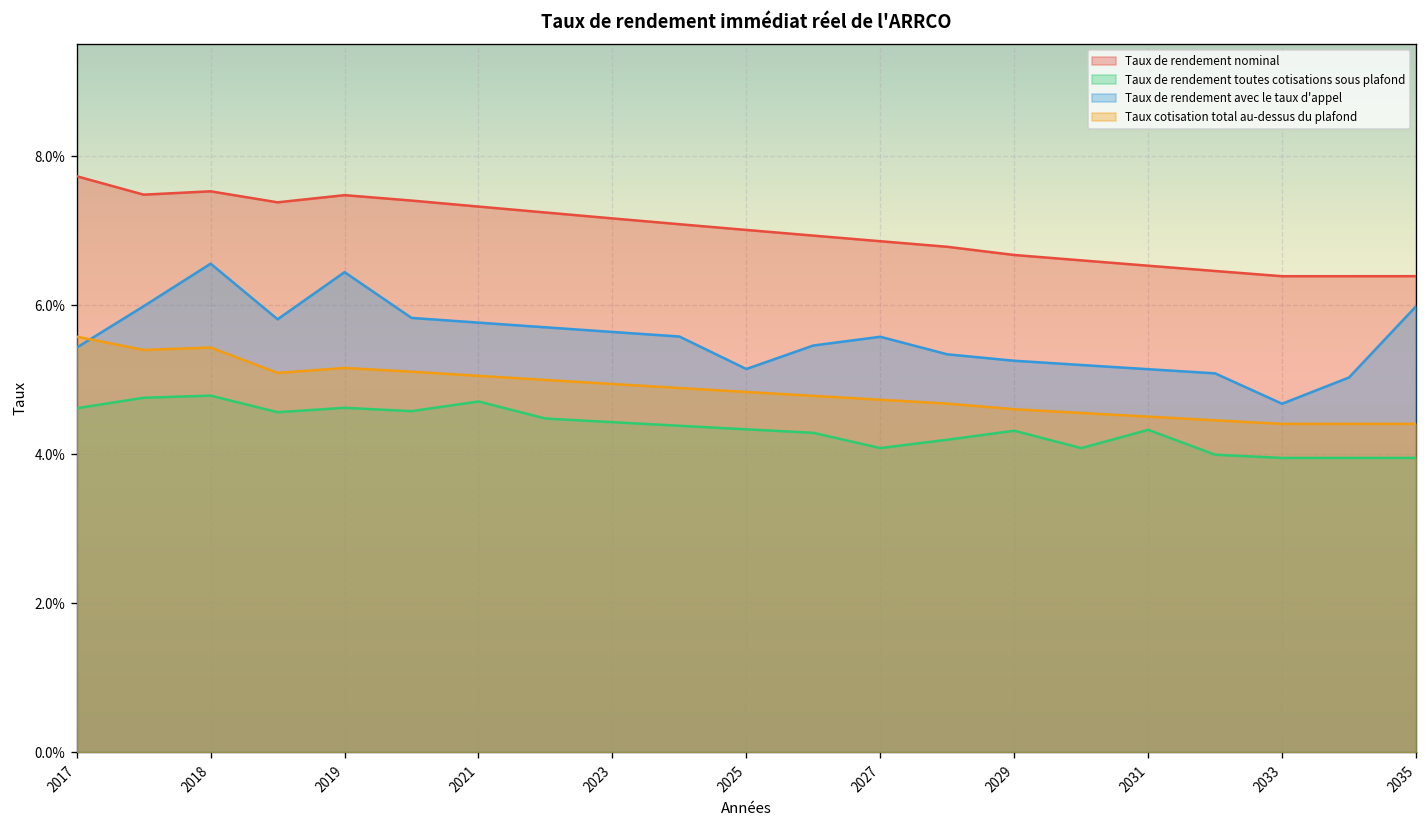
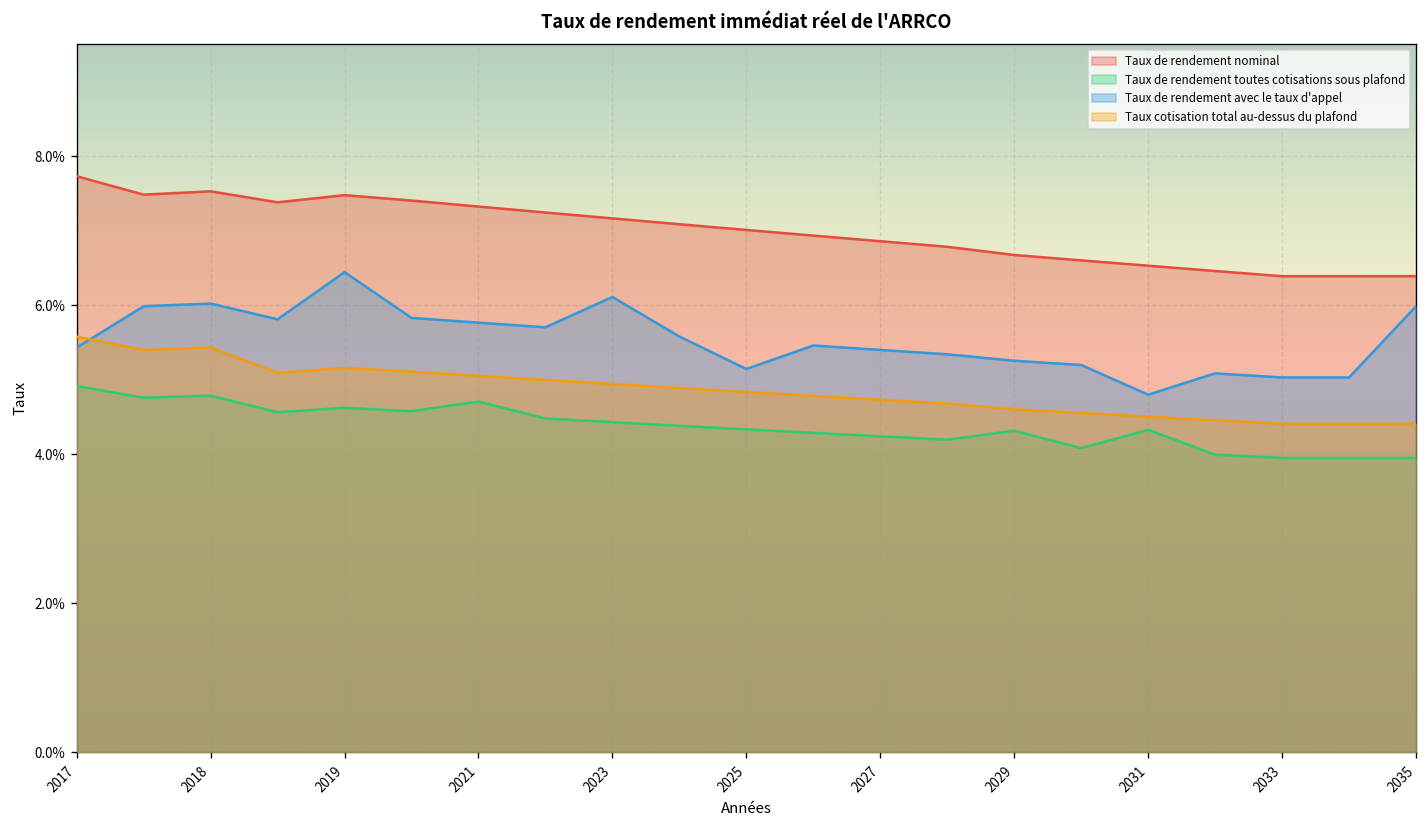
  {
    "Taux de rendement toutes cotisations sous plafond": {
-     "2017": "4.6%",
+     "2017": "4.9%",
      "2018": "4.8%",
      "2019": "4.6%",
      "2021": "4.7%",
      "2023": "4.4%",
      "2025": "4.3%",
-     "2027": "4.1%",
+     "2027": "4.2%",
      "2029": "4.3%",
      "2031": "4.3%",
      "2033": "4.0%",
      "2035": "4.0%"
    },
    "Taux de rendement avec le taux d'appel": {
      "2017": "5.4%",
-     "2018": "6.6%",
+     "2018": "6.0%",
      "2019": "6.4%",
      "2021": "5.8%",
-     "2023": "5.6%",
+     "2023": "6.1%",
      "2025": "5.1%",
-     "2027": "5.6%",
+     "2027": "5.4%",
      "2029": "5.3%",
-     "2031": "5.1%",
-     "2033": "4.7%",
+     "2031": "4.8%",
+     "2033": "5.0%",
      "2035": "6.0%"
    }
  }
